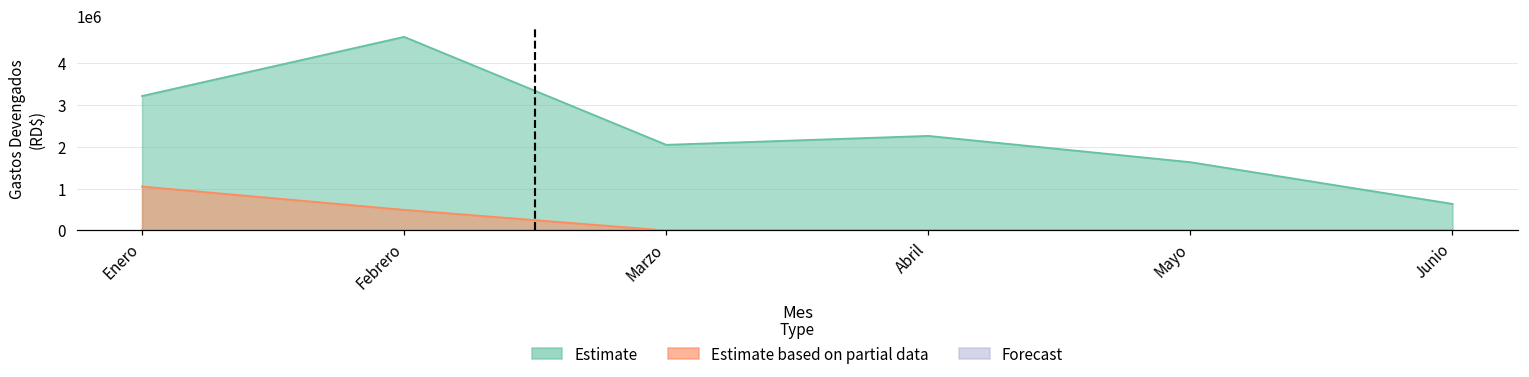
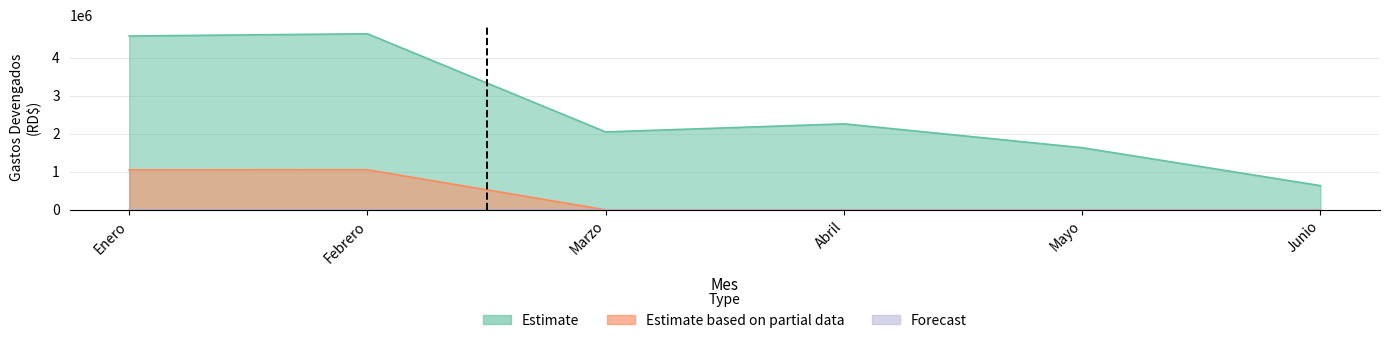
  {
    "Estimate": {
-     "Enero": 3200000,
+     "Enero": 4600000,
      "Febrero": 4600000,
      "Marzo": 2000000,
      "Abril": 2300000,
      "Mayo": 1600000,
      "Junio": 600000
    },
    "Estimate based on partial data": {
      "Enero": 1100000,
-     "Febrero": 500000
+     "Febrero": 1100000
    },
    "Forecast": {
      "Enero": 0,
      "Febrero": 0
    }
  }
